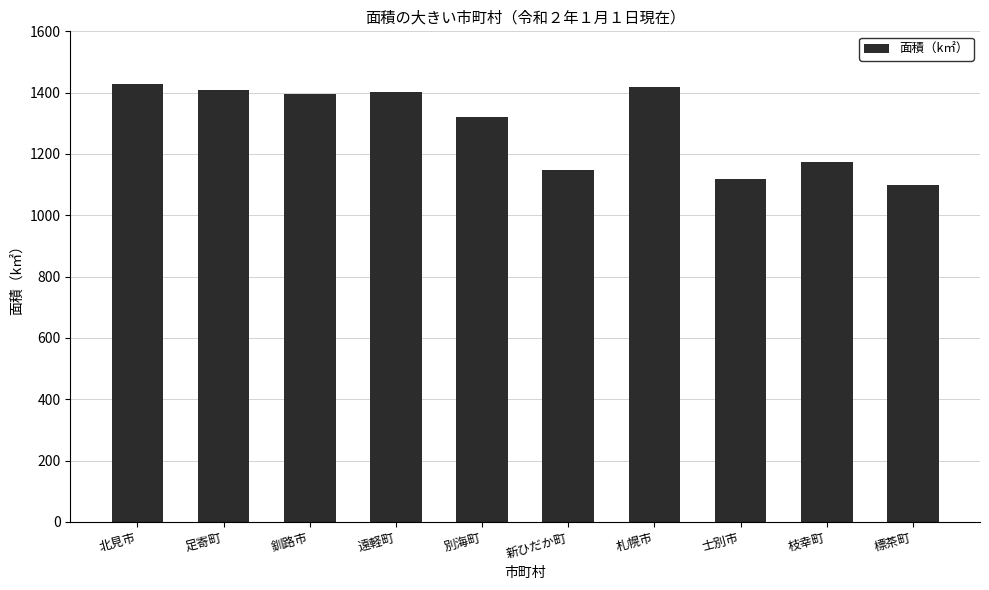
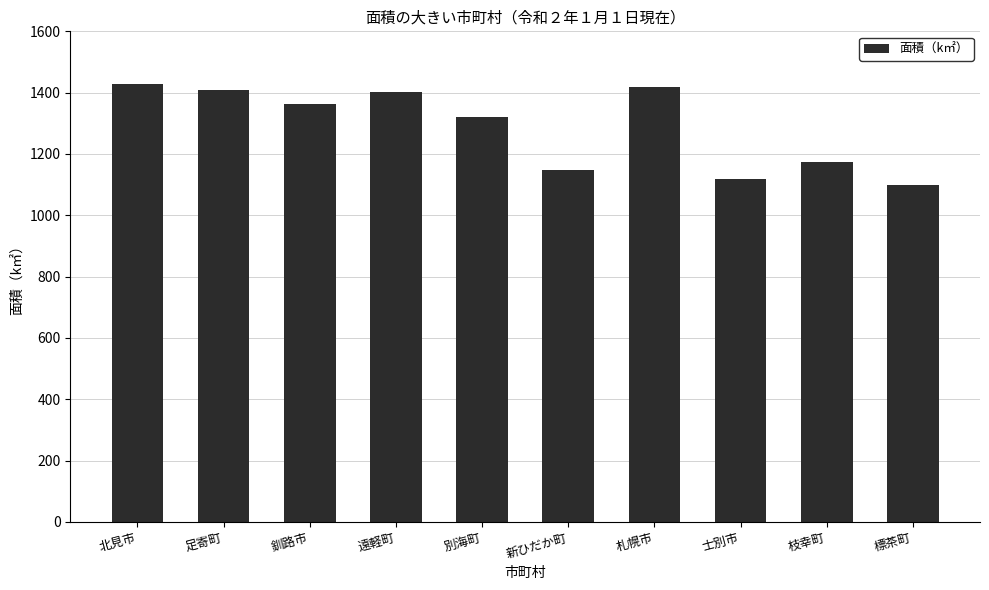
  {
    "北見市": 1430,
    "足寄町": 1410,
-   "釧路市": 1400,
+   "釧路市": 1360,
    "遠軽町": 1400,
    "別海町": 1320,
    "新ひだか町": 1150,
    "札幌市": 1420,
    "士別市": 1120,
    "枝幸町": 1170,
    "標茶町": 1100
  }
